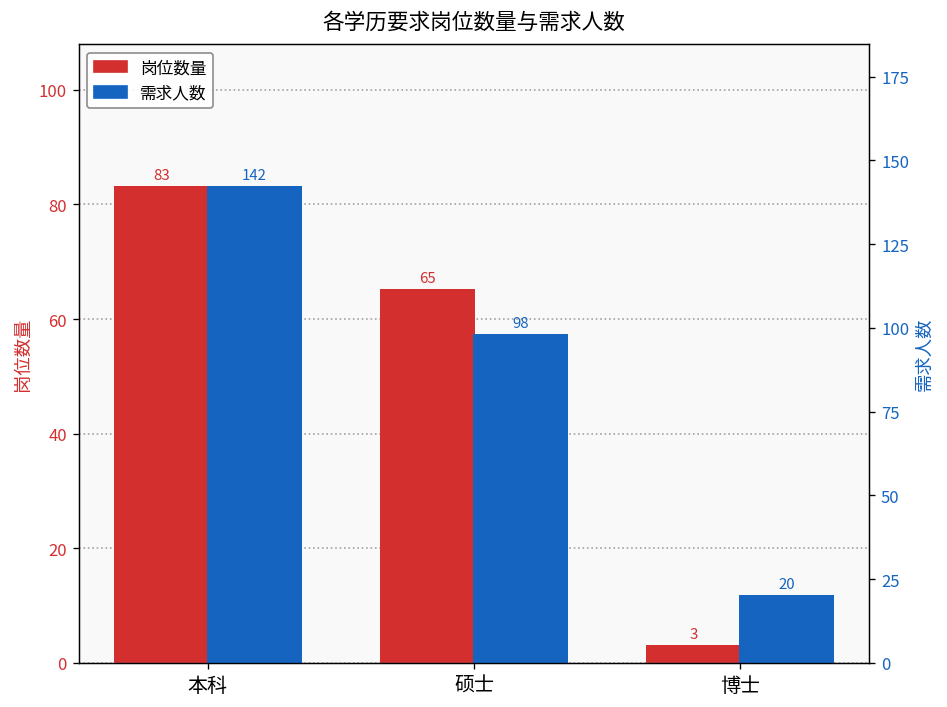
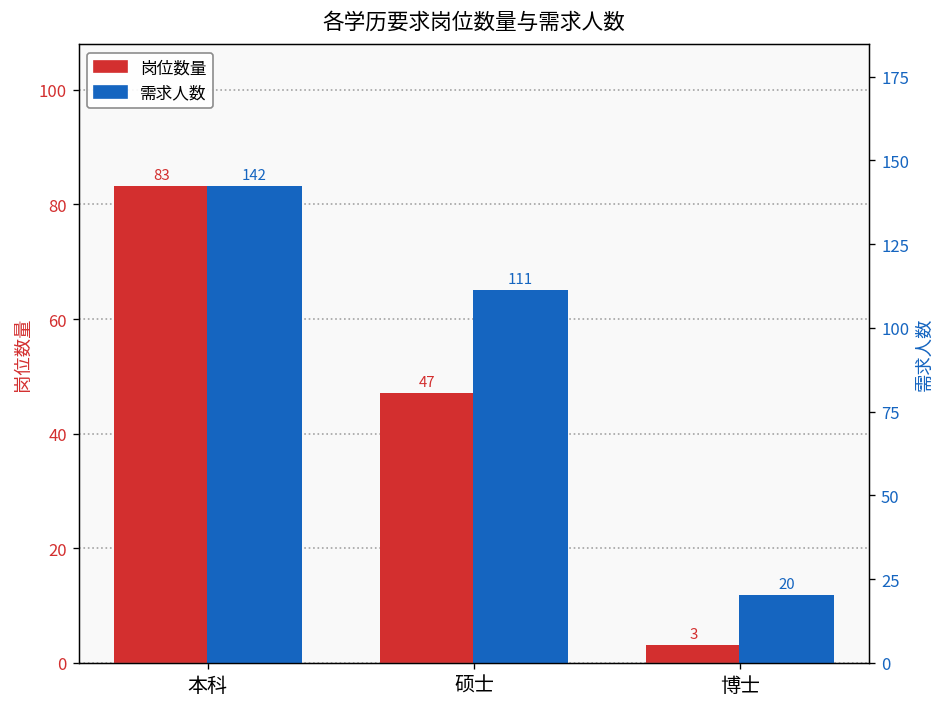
  {
    "岗位数量": {
      "本科": 83,
-     "硕士": 65,
+     "硕士": 47,
      "博士": 3
    },
    "需求人数": {
      "本科": 142,
-     "硕士": 98,
+     "硕士": 111,
      "博士": 20
    }
  }
